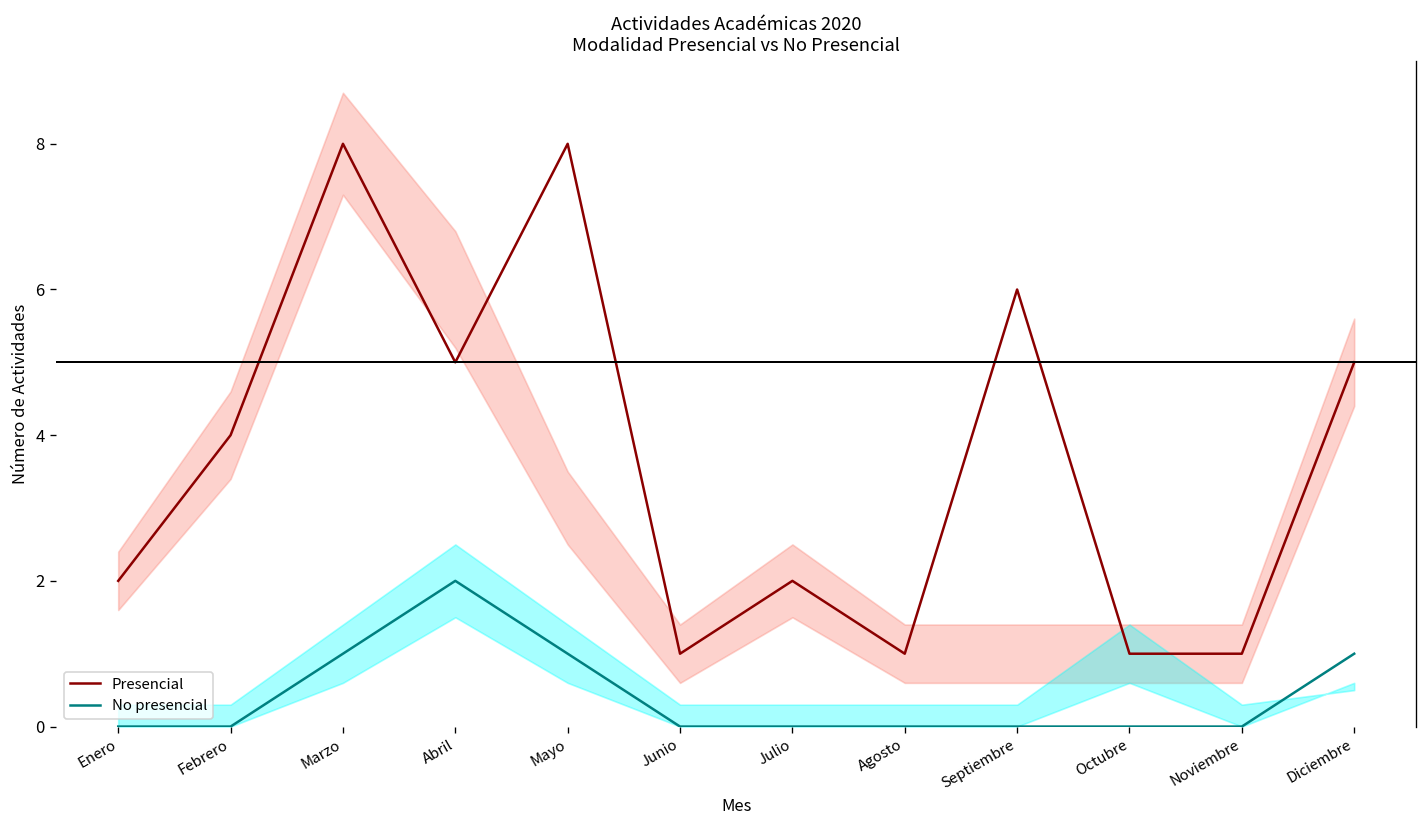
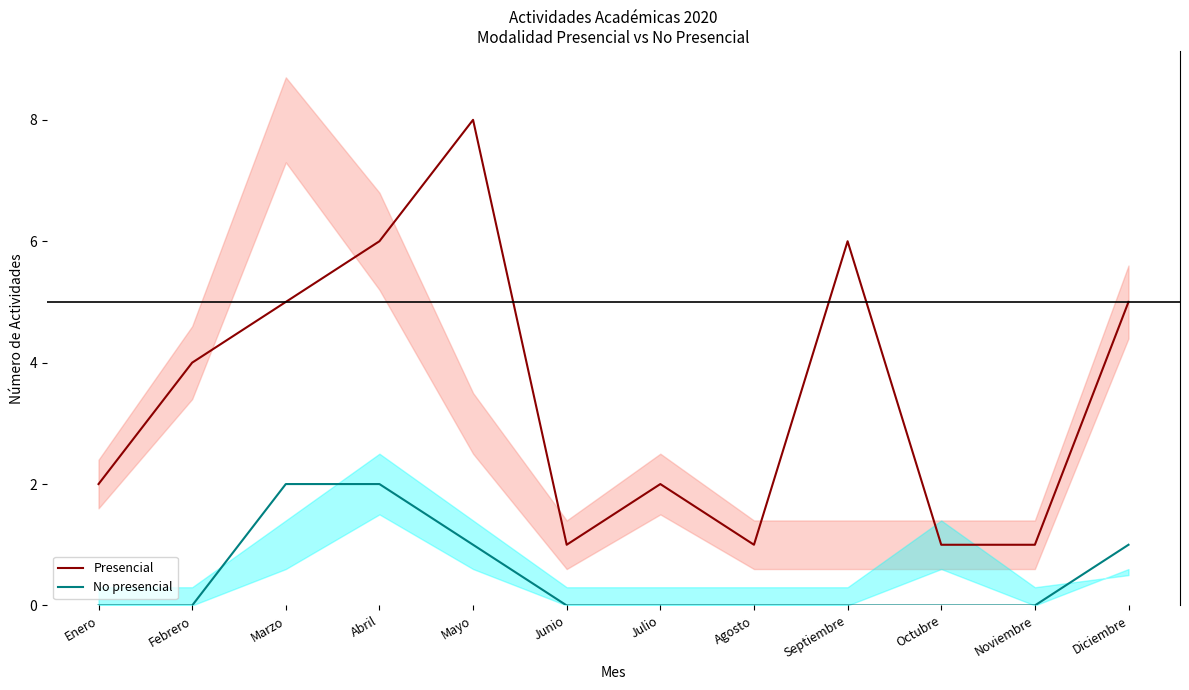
  {
    "Presencial": {
      "Enero": 2,
      "Febrero": 4,
-     "Marzo": 8,
-     "Abril": 5,
+     "Marzo": 5,
+     "Abril": 6,
      "Mayo": 8,
      "Junio": 1,
      "Julio": 2,
      "Agosto": 1,
      "Septiembre": 6,
      "Octubre": 1,
      "Noviembre": 1,
      "Diciembre": 5
    },
    "No presencial": {
      "Enero": 0,
      "Febrero": 0,
-     "Marzo": 1,
+     "Marzo": 2,
      "Abril": 2,
      "Mayo": 1,
      "Junio": 0,
      "Julio": 0,
      "Agosto": 0,
      "Septiembre": 0,
      "Octubre": 0,
      "Noviembre": 0,
      "Diciembre": 1
    }
  }
